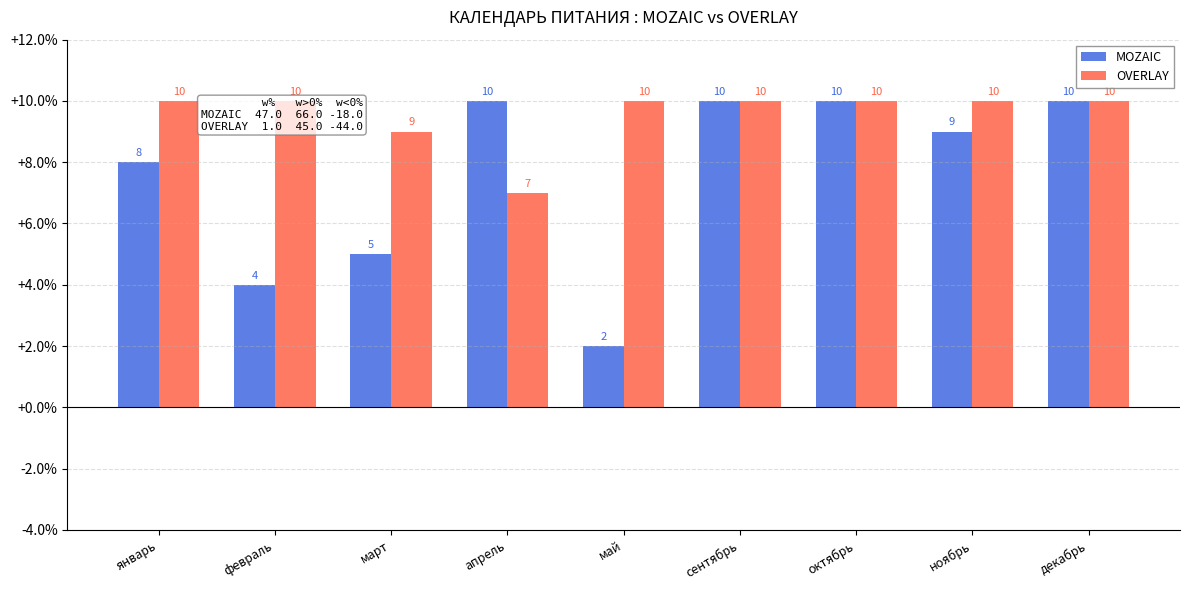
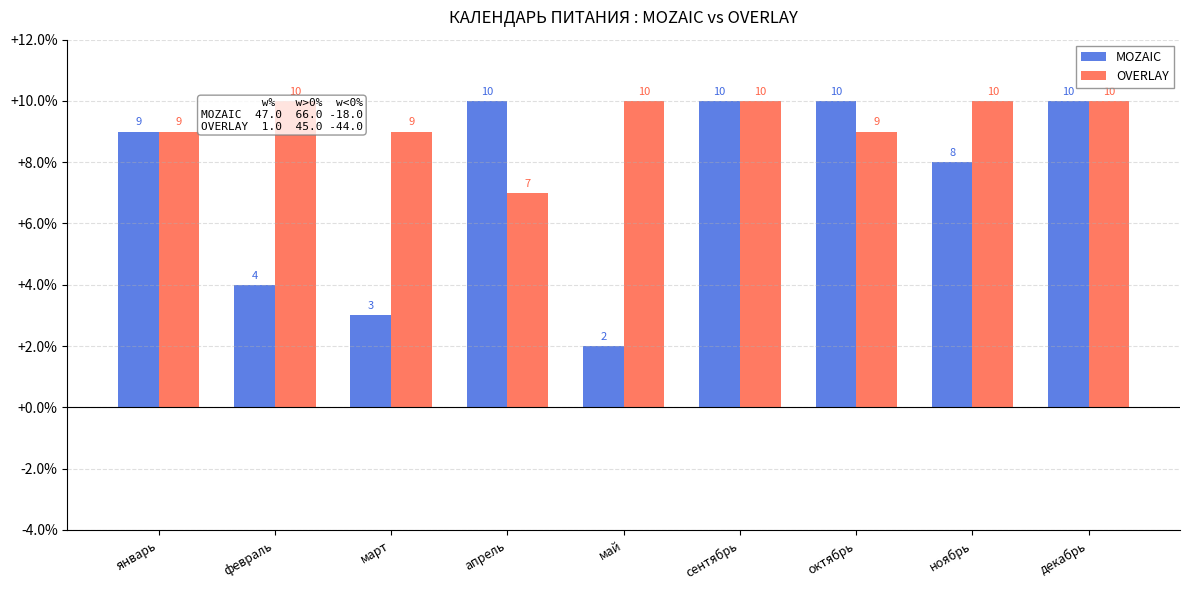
  {
    "MOZAIC": {
-     "январь": 8,
+     "январь": 9,
      "февраль": 4,
-     "март": 5,
+     "март": 3,
      "апрель": 10,
      "май": 2,
      "сентябрь": 10,
      "октябрь": 10,
-     "ноябрь": 9,
+     "ноябрь": 8,
      "декабрь": 10
    },
    "OVERLAY": {
-     "январь": 10,
+     "январь": 9,
      "март": 9,
      "апрель": 7,
      "май": 10,
      "сентябрь": 10,
-     "октябрь": 10,
+     "октябрь": 9,
      "ноябрь": 10
    }
  }
